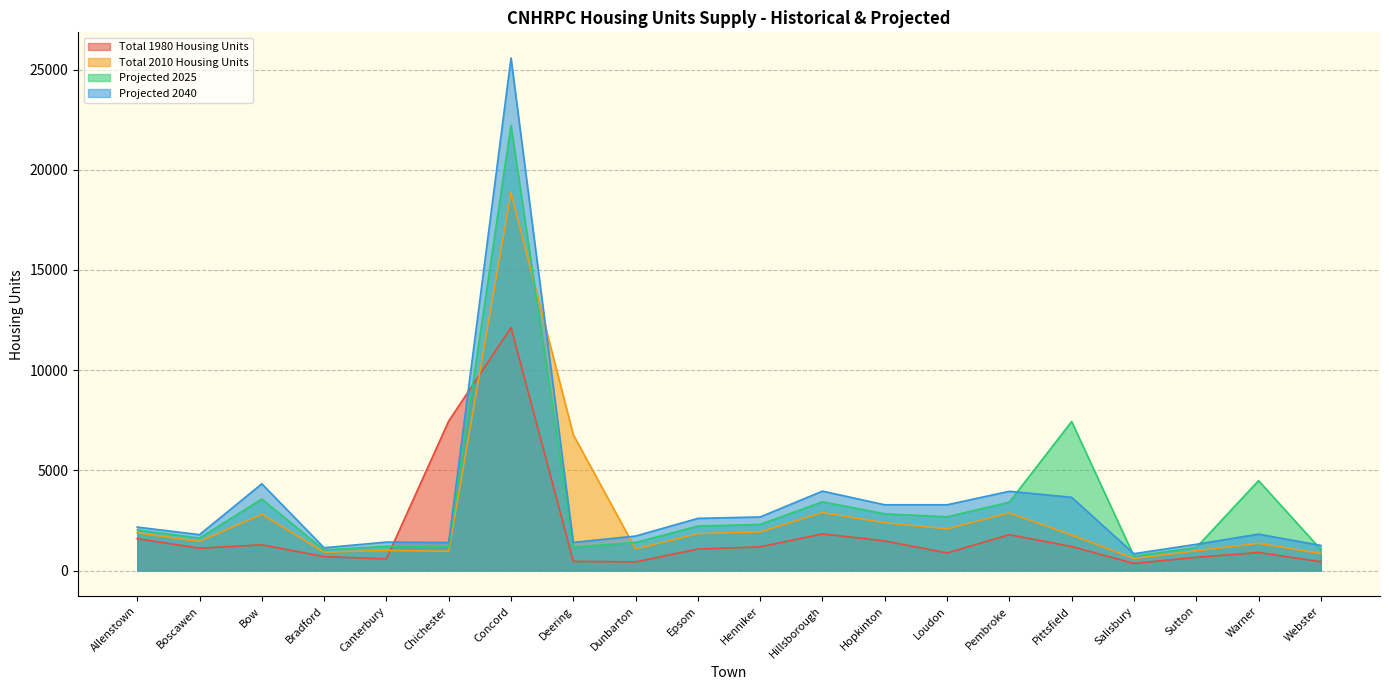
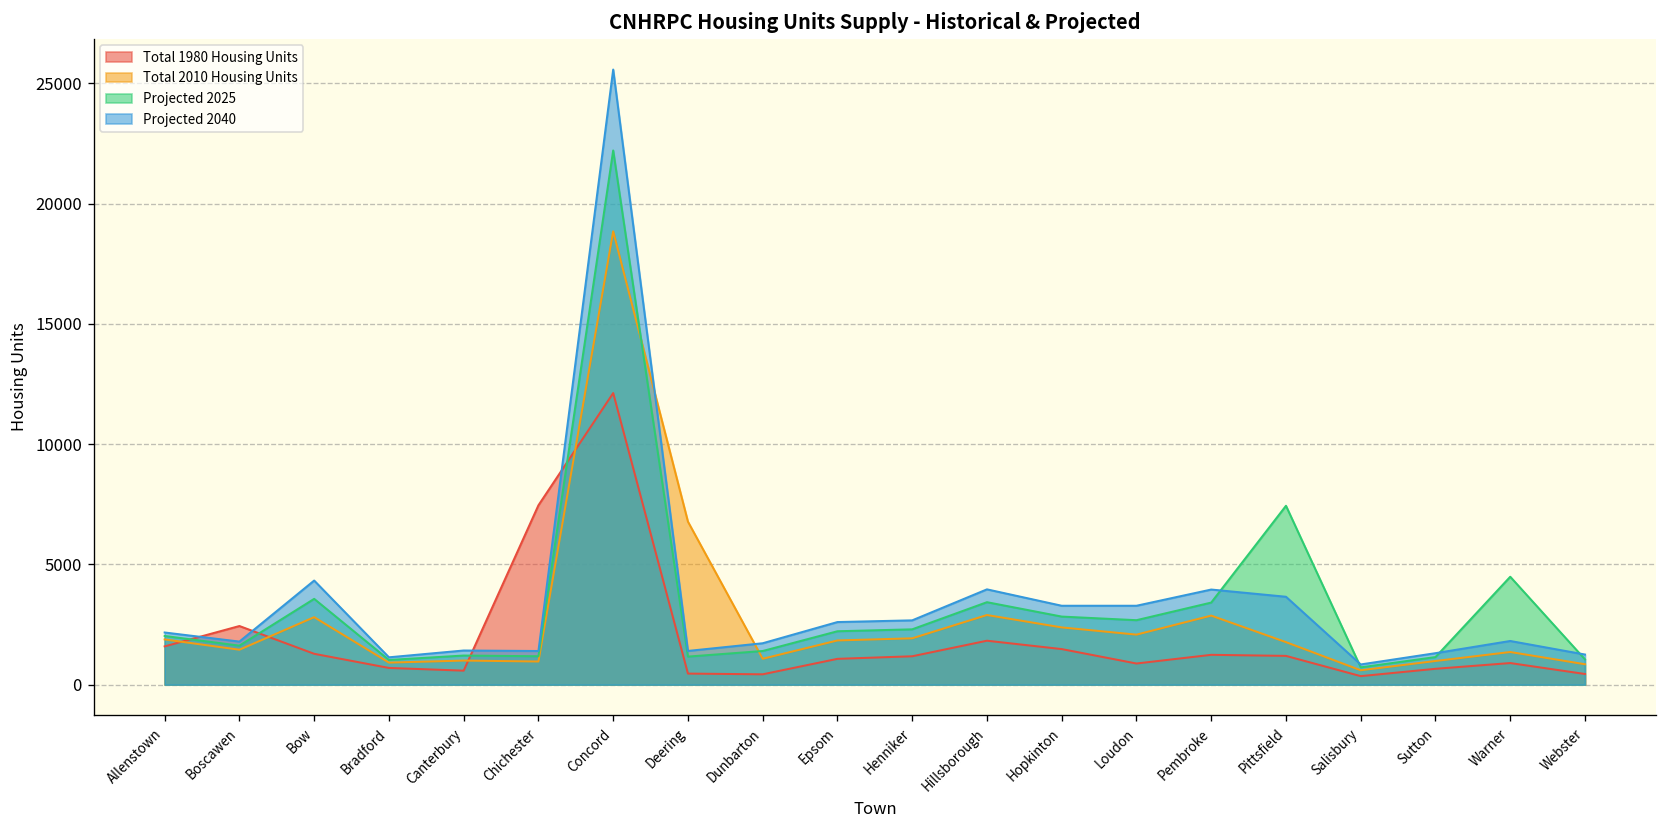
  {
    "Total 1980 Housing Units": {
      "Allenstown": 1600,
-     "Boscawen": 1100,
+     "Boscawen": 2400,
      "Bow": 1300,
      "Bradford": 700,
      "Canterbury": 600,
      "Chichester": 7500,
      "Concord": 12100,
      "Deering": 500,
      "Dunbarton": 400,
      "Epsom": 1100,
      "Henniker": 1200,
      "Hillsborough": 1800,
      "Hopkinton": 1500,
      "Loudon": 900,
-     "Pembroke": 1800,
+     "Pembroke": 1200,
      "Pittsfield": 1200,
      "Salisbury": 400,
      "Sutton": 700,
      "Warner": 900,
      "Webster": 400
    },
    "Total 2010 Housing Units": {
      "Allenstown": 1900,
      "Boscawen": 1500,
      "Bow": 2800,
      "Canterbury": 1000,
      "Chichester": 1000,
      "Concord": 18900,
      "Deering": 6800,
      "Dunbarton": 1100,
      "Epsom": 1800,
      "Henniker": 1900,
      "Hillsborough": 2900,
      "Hopkinton": 2400,
      "Loudon": 2100,
      "Pembroke": 2900,
      "Pittsfield": 1800,
      "Sutton": 1000,
      "Warner": 1400,
      "Webster": 800
    },
    "Projected 2025": {
      "Allenstown": 2000,
      "Boscawen": 1600,
      "Bow": 3600,
      "Canterbury": 1200,
      "Chichester": 1200,
      "Concord": 22200,
      "Deering": 1200,
      "Dunbarton": 1400,
      "Epsom": 2200,
      "Henniker": 2300,
      "Hillsborough": 3400,
      "Hopkinton": 2800,
      "Loudon": 2700,
      "Pembroke": 3400,
      "Pittsfield": 7400,
      "Sutton": 1100,
      "Warner": 4500,
      "Webster": 1100
    },
    "Projected 2040": {
      "Allenstown": 2200,
      "Boscawen": 1800,
      "Bow": 4300,
      "Canterbury": 1400,
      "Chichester": 1400,
      "Concord": 25600,
      "Deering": 1400,
      "Dunbarton": 1700,
      "Epsom": 2600,
      "Henniker": 2700,
      "Hillsborough": 4000,
      "Hopkinton": 3300,
      "Loudon": 3300,
      "Pembroke": 4000,
      "Pittsfield": 3700,
      "Sutton": 1300,
      "Warner": 1800,
      "Webster": 1300
    }
  }
